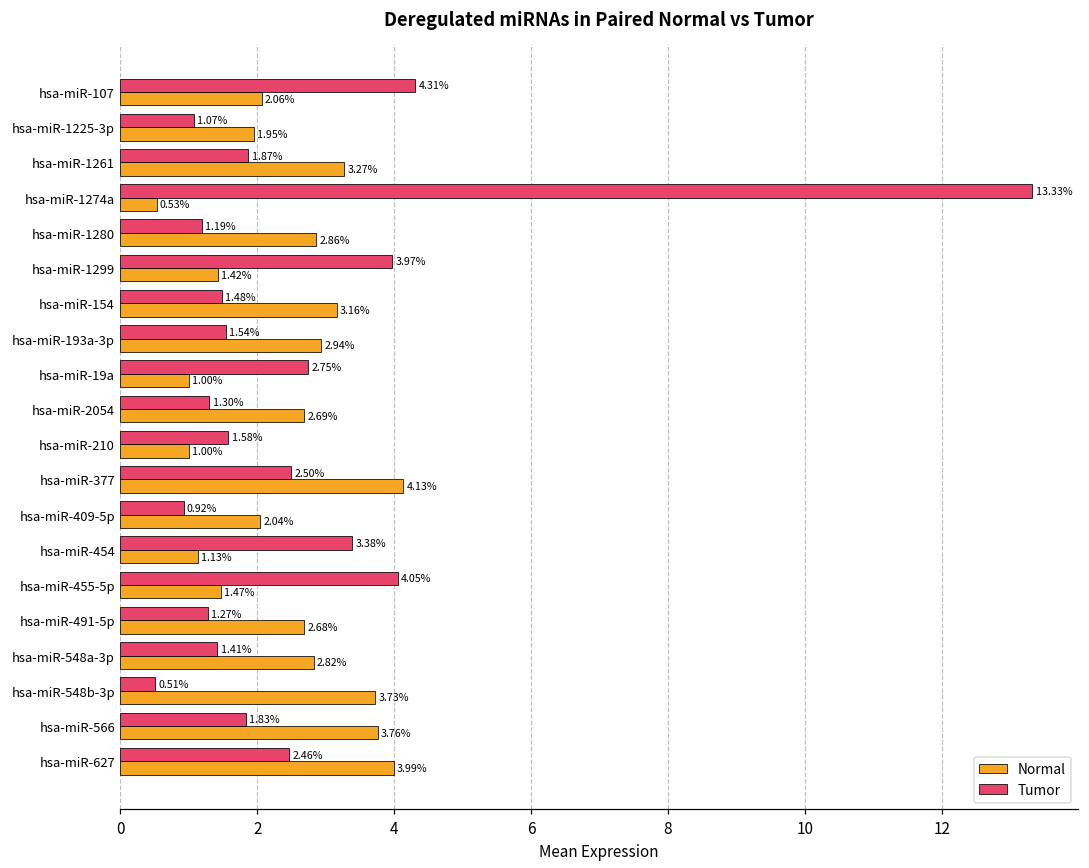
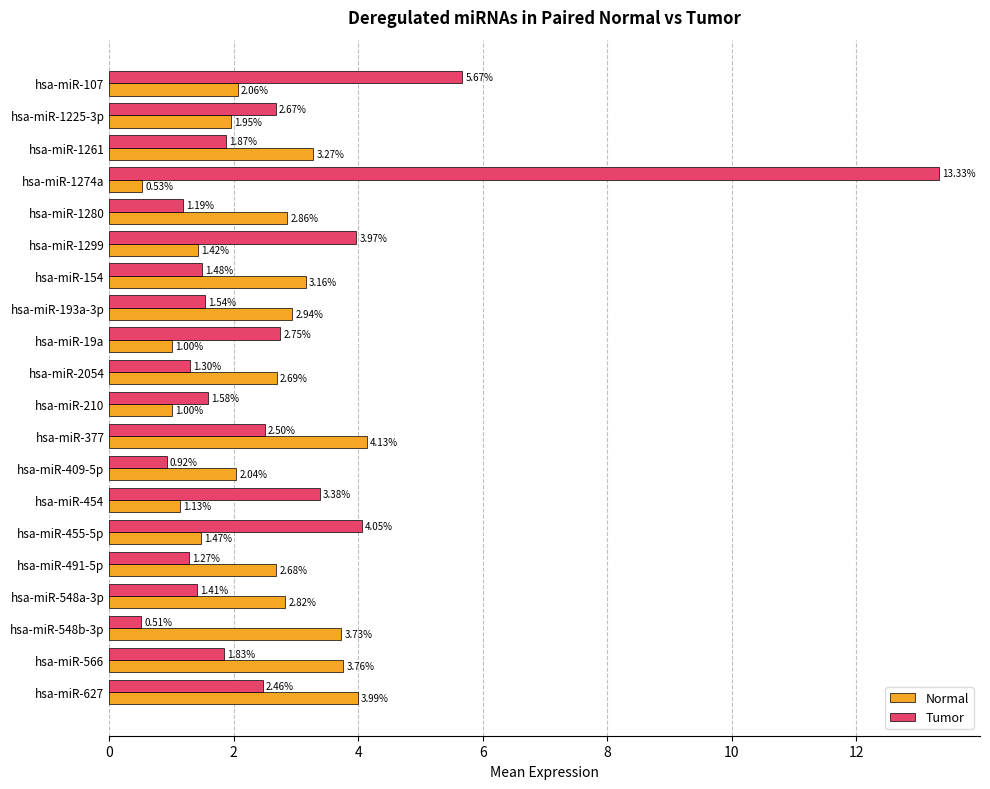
  {
    "Normal": {
      "hsa-miR-107": "2.06%",
      "hsa-miR-1225-3p": "1.95%",
      "hsa-miR-1261": "3.27%",
      "hsa-miR-1274a": "0.53%",
      "hsa-miR-1280": "2.86%",
      "hsa-miR-1299": "1.42%",
      "hsa-miR-154": "3.16%",
      "hsa-miR-193a-3p": "2.94%",
      "hsa-miR-19a": "1.00%",
      "hsa-miR-2054": "2.69%",
      "hsa-miR-210": "1.00%",
      "hsa-miR-377": "4.13%",
      "hsa-miR-409-5p": "2.04%",
      "hsa-miR-454": "1.13%",
      "hsa-miR-455-5p": "1.47%",
      "hsa-miR-491-5p": "2.68%",
      "hsa-miR-548a-3p": "2.82%",
      "hsa-miR-548b-3p": "3.73%",
      "hsa-miR-566": "3.76%",
      "hsa-miR-627": "3.99%"
    },
    "Tumor": {
-     "hsa-miR-107": "4.31%",
-     "hsa-miR-1225-3p": "1.07%",
+     "hsa-miR-107": "5.67%",
+     "hsa-miR-1225-3p": "2.67%",
      "hsa-miR-1261": "1.87%",
      "hsa-miR-1274a": "13.33%",
      "hsa-miR-1280": "1.19%",
      "hsa-miR-1299": "3.97%",
      "hsa-miR-154": "1.48%",
      "hsa-miR-193a-3p": "1.54%",
      "hsa-miR-19a": "2.75%",
      "hsa-miR-2054": "1.30%",
      "hsa-miR-210": "1.58%",
      "hsa-miR-377": "2.50%",
      "hsa-miR-409-5p": "0.92%",
      "hsa-miR-454": "3.38%",
      "hsa-miR-455-5p": "4.05%",
      "hsa-miR-491-5p": "1.27%",
      "hsa-miR-548a-3p": "1.41%",
      "hsa-miR-548b-3p": "0.51%",
      "hsa-miR-566": "1.83%",
      "hsa-miR-627": "2.46%"
    }
  }
